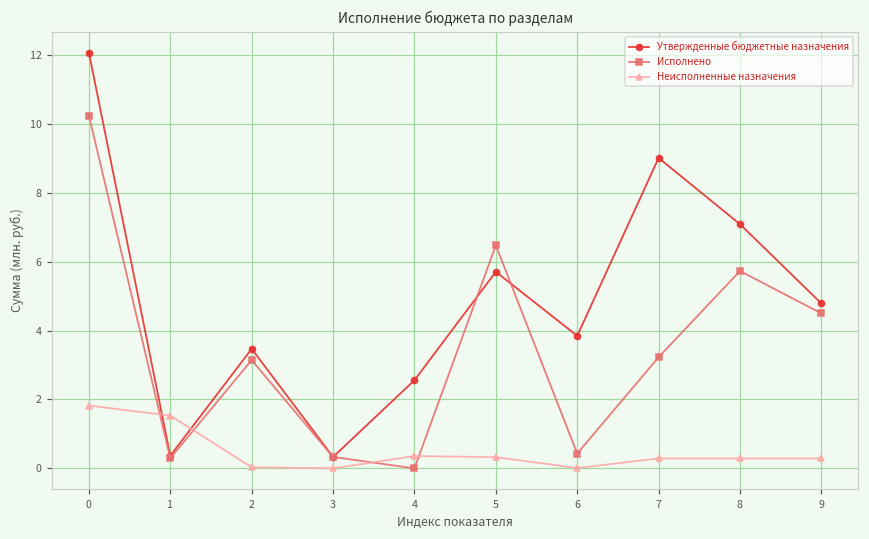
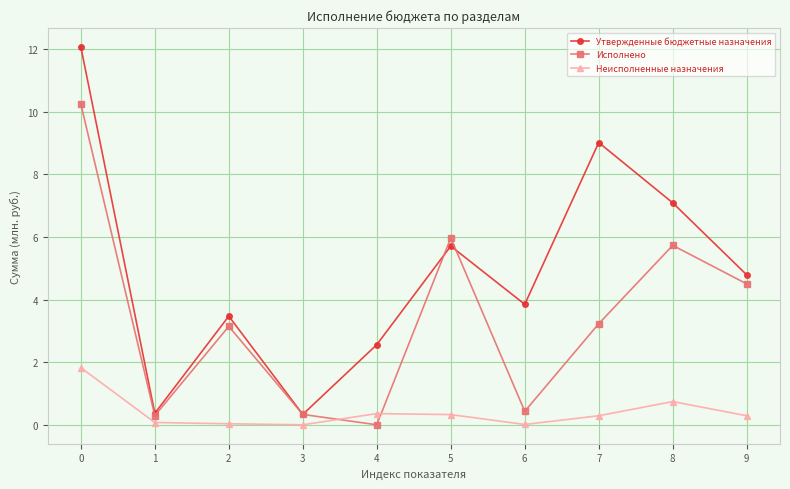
  {
    "Утвержденные бюджетные назначения": {
      "0": 12.1,
      "2": 3.5,
      "4": 2.6,
      "5": 5.7,
      "6": 3.8,
      "7": 9.0,
      "8": 7.1,
      "9": 4.8
    },
    "Исполнено": {
      "0": 10.2,
      "2": 3.1,
      "4": 0.0,
-     "5": 6.5,
+     "5": 6.0,
      "6": 0.4,
      "7": 3.2,
      "8": 5.7,
      "9": 4.5
    },
    "Неисполненные назначения": {
      "0": 1.8,
-     "1": 1.5,
+     "1": 0.1,
      "2": 0.0,
      "3": 0.0,
      "4": 0.4,
      "5": 0.3,
      "6": 0.0,
      "7": 0.3,
-     "8": 0.3,
+     "8": 0.7,
      "9": 0.3
    }
  }
